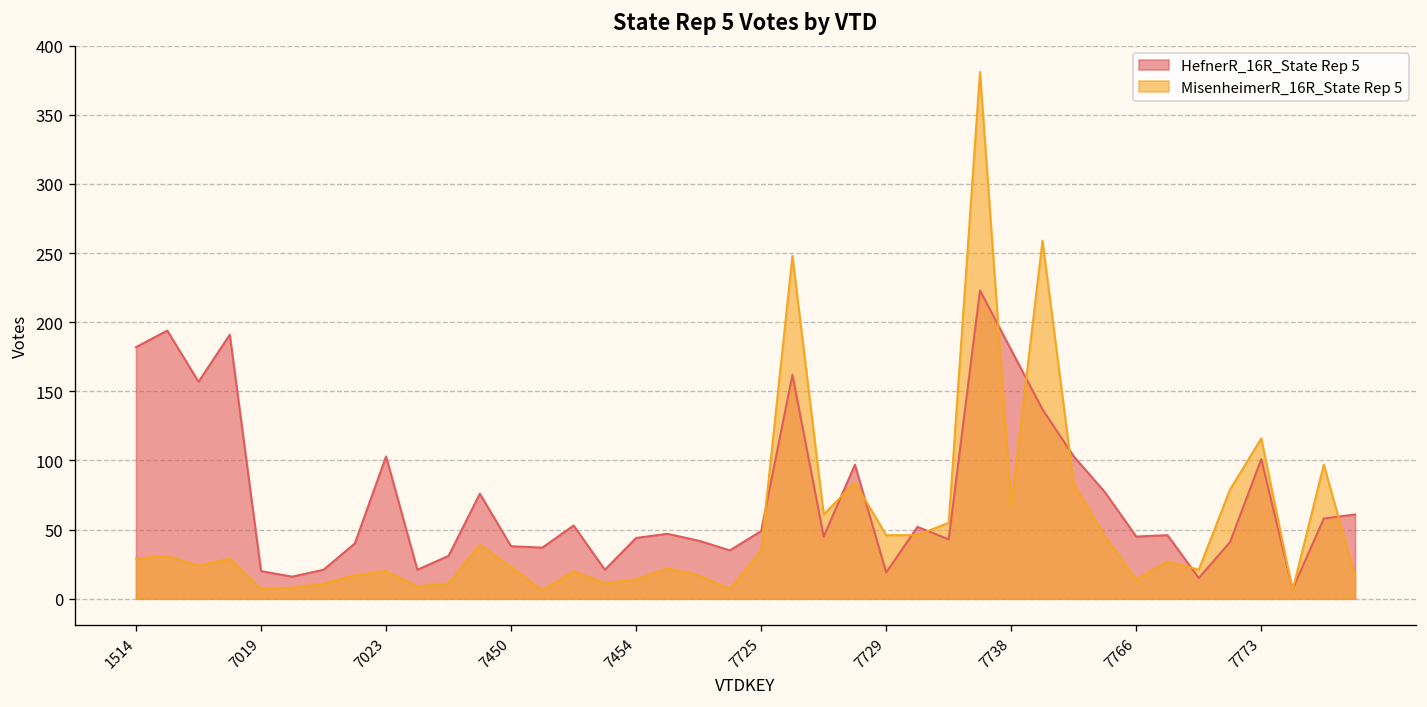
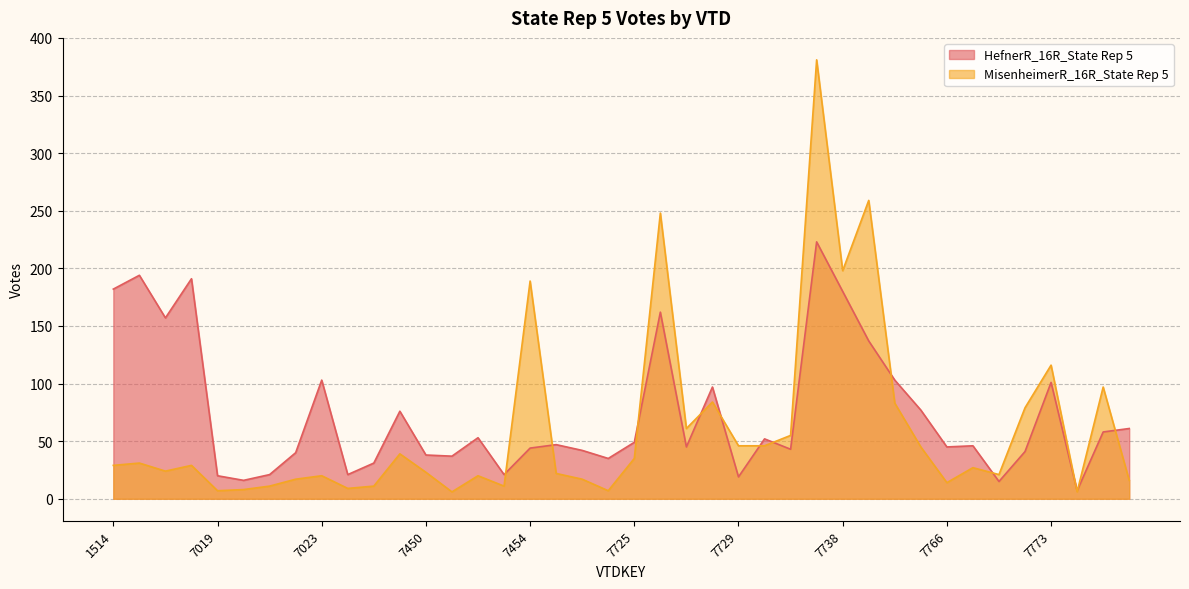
  {
    "HefnerR_16R_State Rep 5": {
      "1514": 182,
      "7019": 20,
      "7023": 103,
      "7450": 38,
      "7454": 44,
      "7725": 49,
      "7729": 19,
      "7738": 180,
      "7766": 45,
      "7773": 101
    },
    "MisenheimerR_16R_State Rep 5": {
      "1514": 29,
      "7019": 7,
      "7023": 20,
      "7450": 23,
-     "7454": 14,
+     "7454": 189,
      "7725": 35,
      "7729": 46,
-     "7738": 67,
+     "7738": 198,
      "7766": 14,
      "7773": 116
    }
  }
